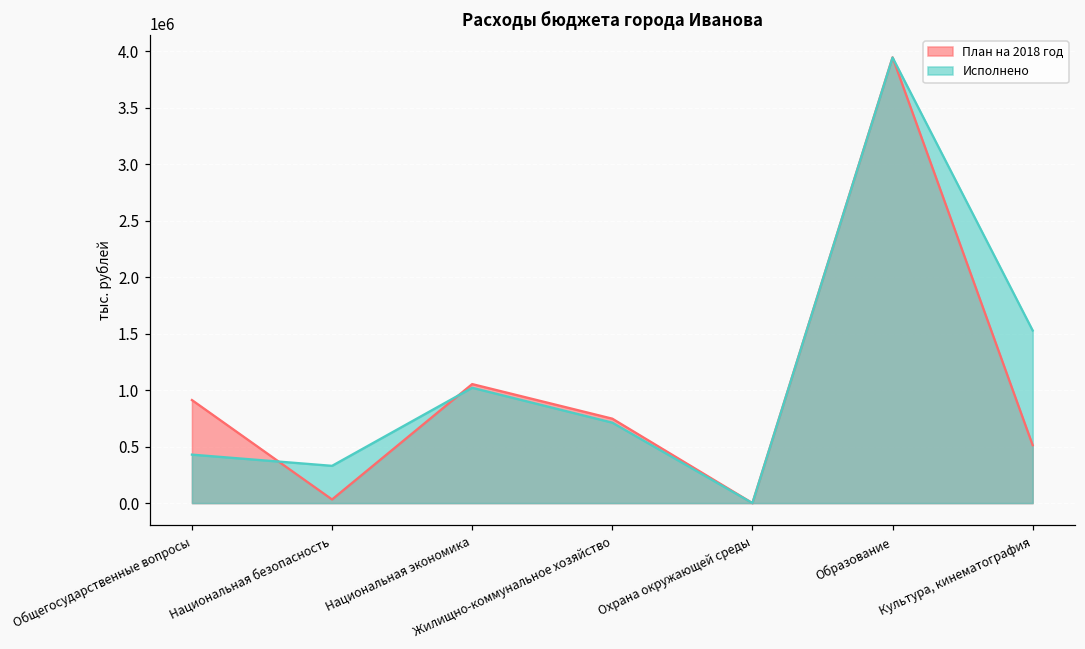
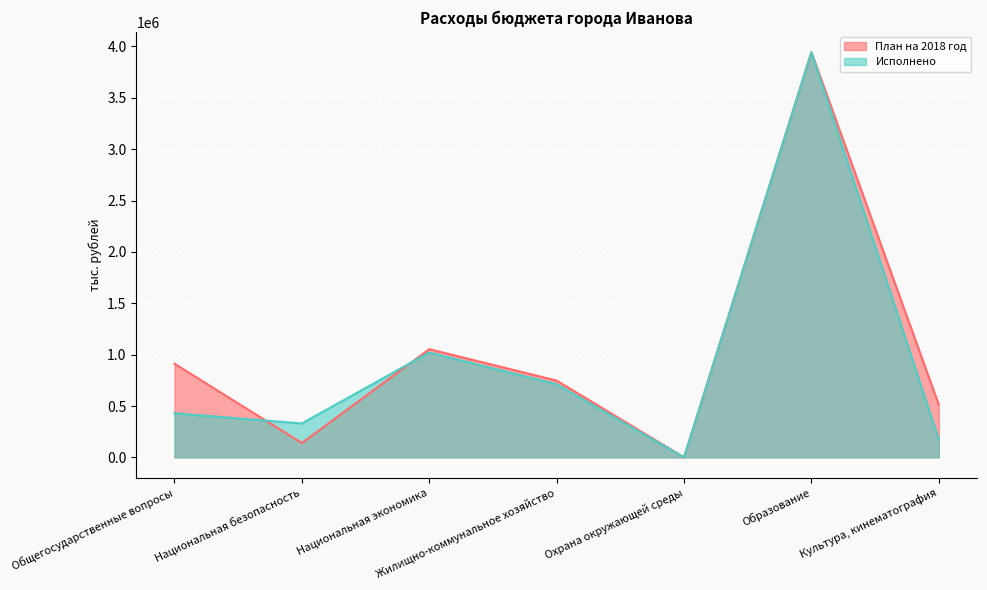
  {
    "План на 2018 год": {
      "Общегосударственные вопросы": 910000,
-     "Национальная безопасность": 30000,
+     "Национальная безопасность": 140000,
      "Национальная экономика": 1050000,
      "Жилищно-коммунальное хозяйство": 750000,
      "Культура, кинематография": 510000
    },
    "Исполнено": {
      "Общегосударственные вопросы": 430000,
      "Национальная безопасность": 330000,
      "Национальная экономика": 1020000,
      "Жилищно-коммунальное хозяйство": 710000,
-     "Культура, кинематография": 1530000
+     "Культура, кинематография": 170000
    }
  }
